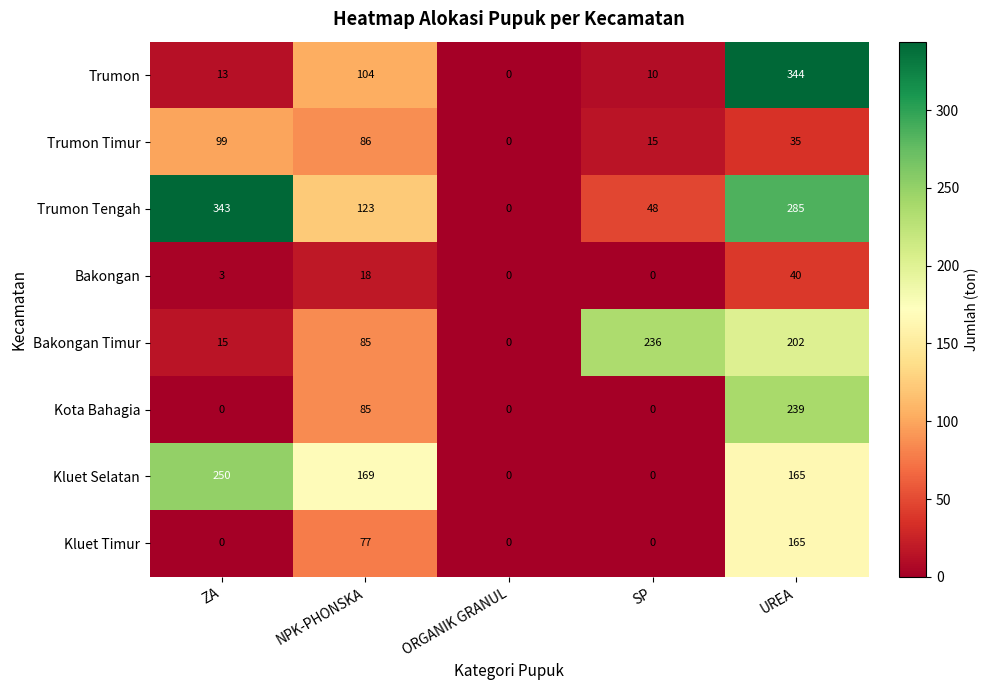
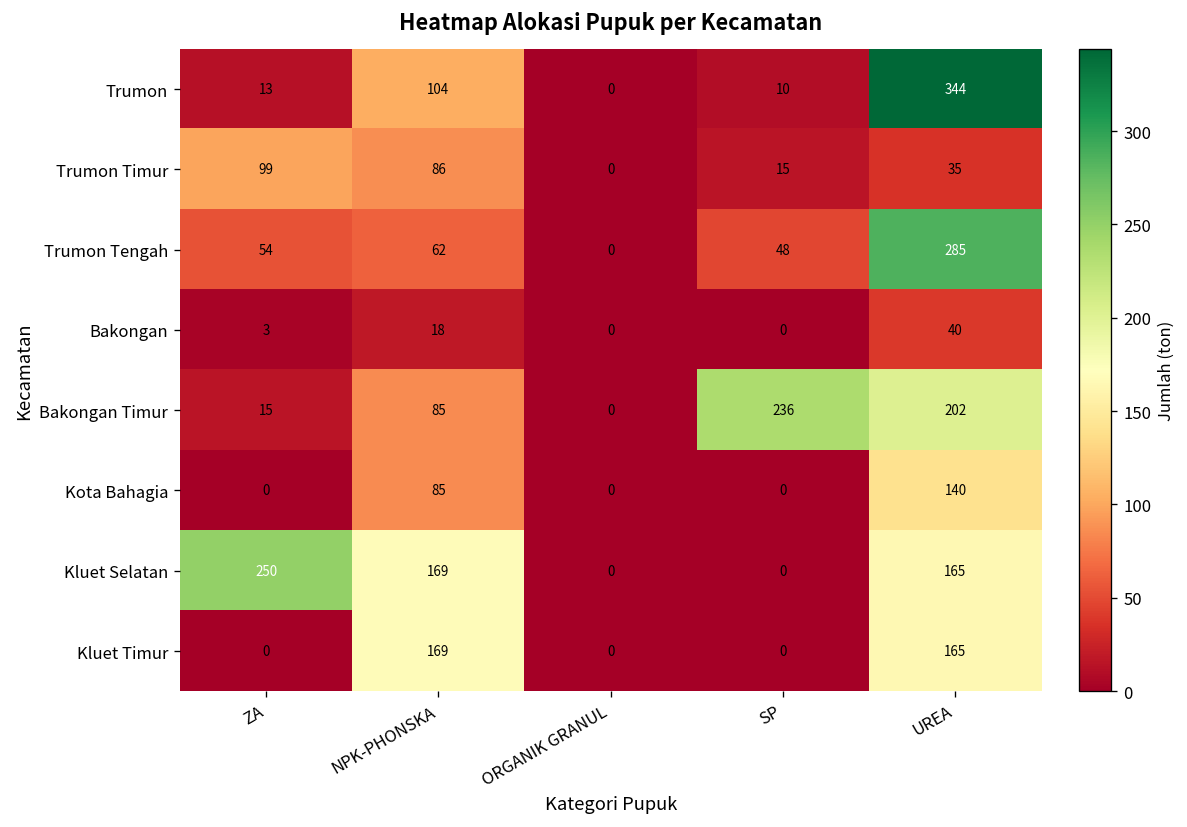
  {
    "Trumon": {
      "ZA": 13,
      "NPK-PHONSKA": 104,
      "ORGANIK GRANUL": 0,
      "SP": 10,
      "UREA": 344
    },
    "Trumon Timur": {
      "ZA": 99,
      "NPK-PHONSKA": 86,
      "ORGANIK GRANUL": 0,
      "SP": 15,
      "UREA": 35
    },
    "Trumon Tengah": {
-     "ZA": 343,
-     "NPK-PHONSKA": 123,
+     "ZA": 54,
+     "NPK-PHONSKA": 62,
      "ORGANIK GRANUL": 0,
      "SP": 48,
      "UREA": 285
    },
    "Bakongan": {
      "ZA": 3,
      "NPK-PHONSKA": 18,
      "ORGANIK GRANUL": 0,
      "SP": 0,
      "UREA": 40
    },
    "Bakongan Timur": {
      "ZA": 15,
      "NPK-PHONSKA": 85,
      "ORGANIK GRANUL": 0,
      "SP": 236,
      "UREA": 202
    },
    "Kota Bahagia": {
      "ZA": 0,
      "NPK-PHONSKA": 85,
      "ORGANIK GRANUL": 0,
      "SP": 0,
-     "UREA": 239
+     "UREA": 140
    },
    "Kluet Selatan": {
      "ZA": 250,
      "NPK-PHONSKA": 169,
      "ORGANIK GRANUL": 0,
      "SP": 0,
      "UREA": 165
    },
    "Kluet Timur": {
      "ZA": 0,
-     "NPK-PHONSKA": 77,
+     "NPK-PHONSKA": 169,
      "ORGANIK GRANUL": 0,
      "SP": 0,
      "UREA": 165
    }
  }
